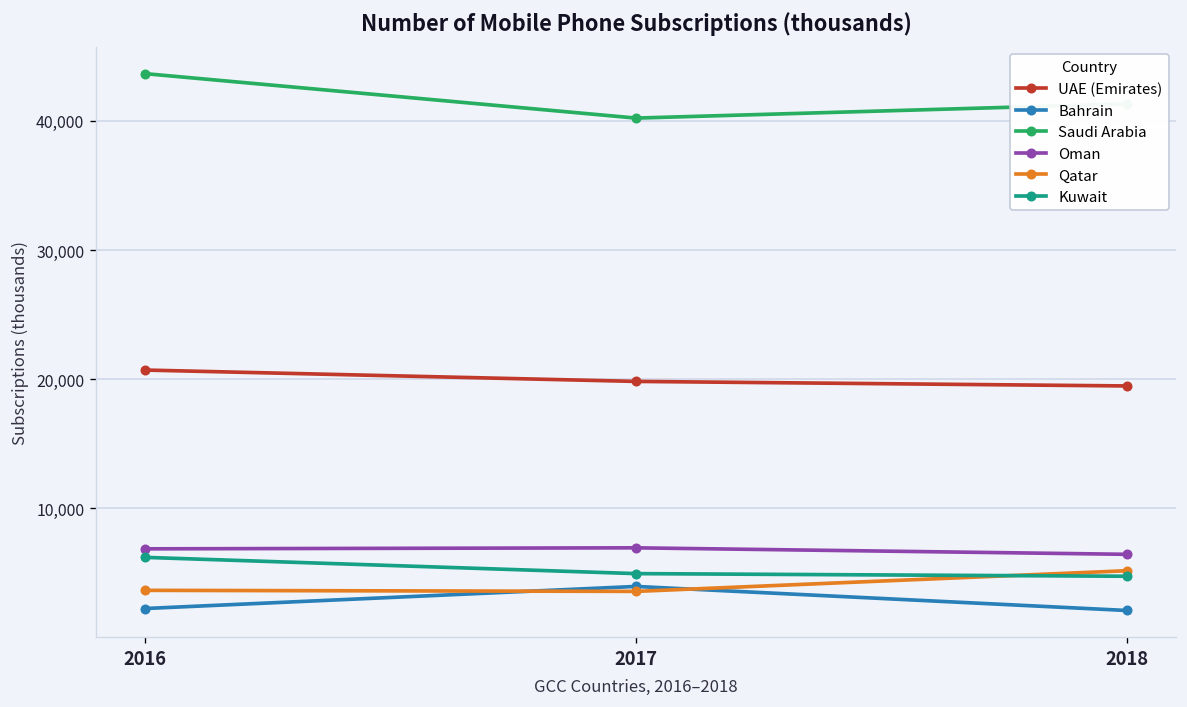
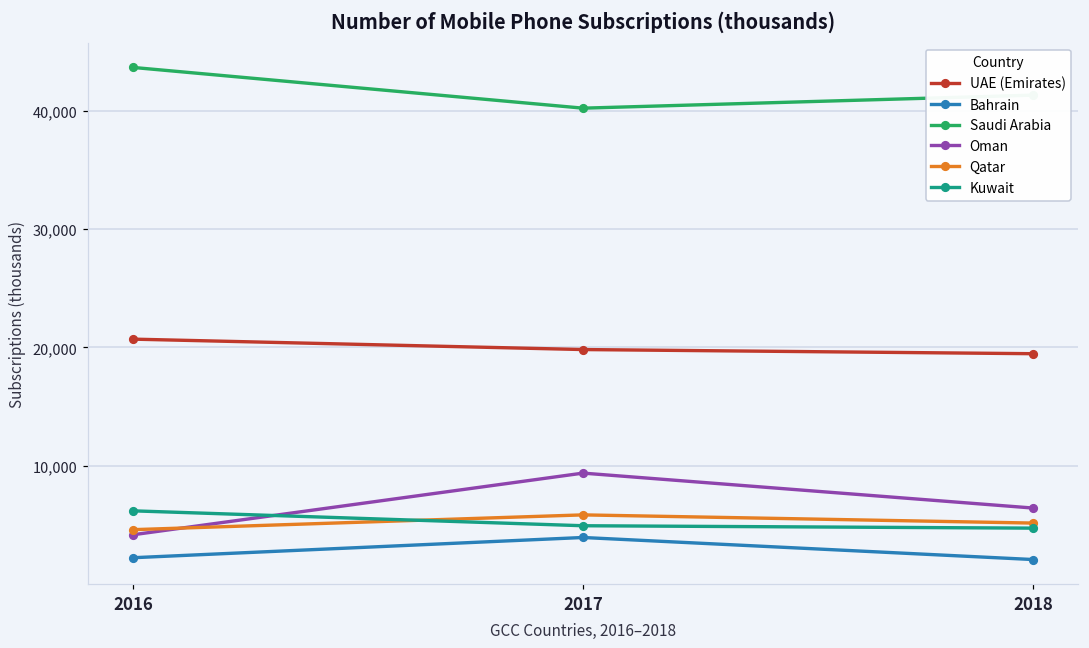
  {
    "UAE (Emirates)": {
      "2016": "20,700",
      "2017": "19,800",
      "2018": "19,500"
    },
    "Bahrain": {
      "2016": "2,200",
      "2017": "4,000",
      "2018": "2,100"
    },
    "Oman": {
-     "2016": "6,900",
-     "2017": "6,900",
+     "2016": "4,200",
+     "2017": "9,400",
      "2018": "6,400"
    },
    "Qatar": {
-     "2016": "3,700",
-     "2017": "3,600",
+     "2016": "4,600",
+     "2017": "5,900",
      "2018": "5,200"
    }
  }
